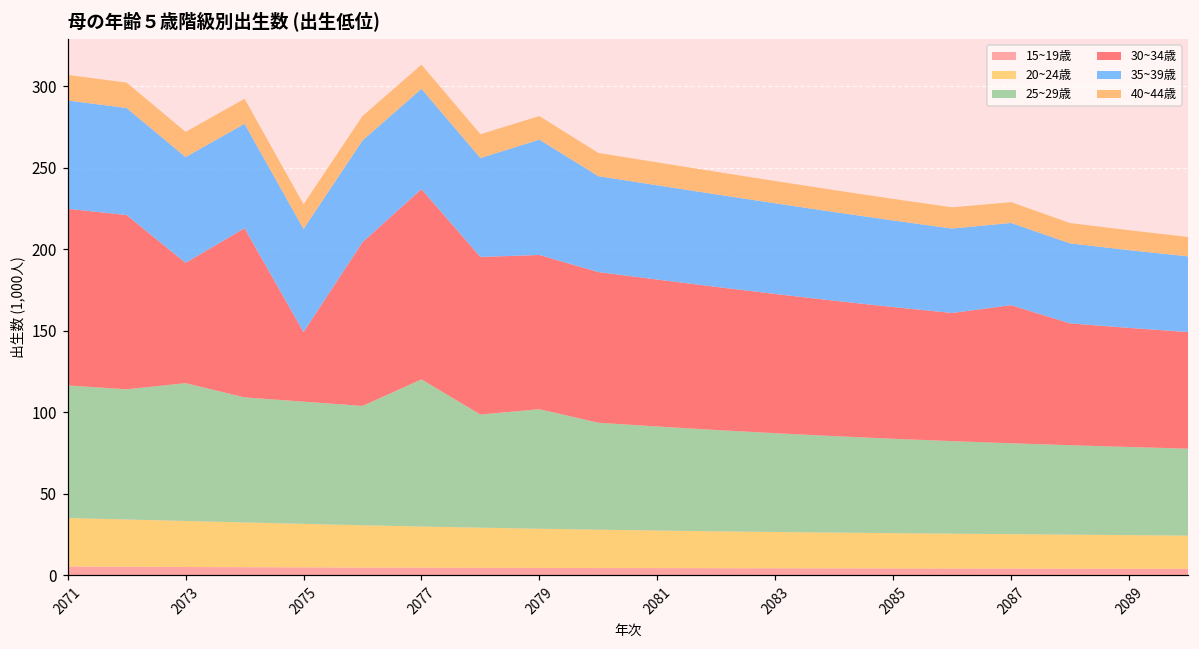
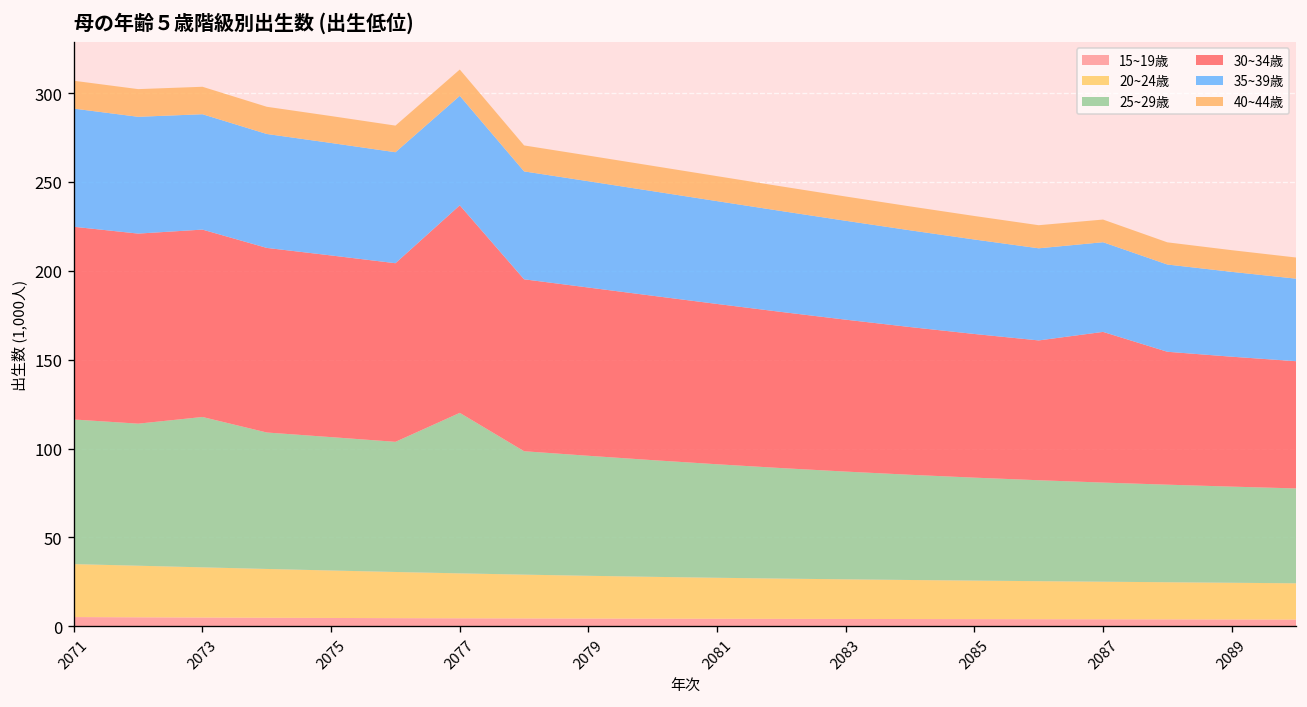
  {
    "25~29歳": {
      "2071": 81,
      "2073": 85,
      "2075": 75,
      "2077": 90,
-     "2079": 73,
+     "2079": 68,
      "2081": 64,
      "2083": 61,
      "2085": 58,
      "2087": 56,
      "2089": 54
    },
    "30~34歳": {
      "2071": 108,
-     "2073": 74,
-     "2075": 43,
+     "2073": 105,
+     "2075": 102,
      "2077": 117,
      "2079": 95,
      "2081": 90,
      "2083": 85,
      "2085": 81,
      "2087": 85,
      "2089": 73
    },
    "35~39歳": {
      "2071": 66,
      "2073": 65,
      "2075": 63,
      "2077": 62,
-     "2079": 71,
+     "2079": 60,
      "2081": 58,
      "2083": 56,
      "2085": 53,
      "2087": 50,
      "2089": 48
    }
  }
